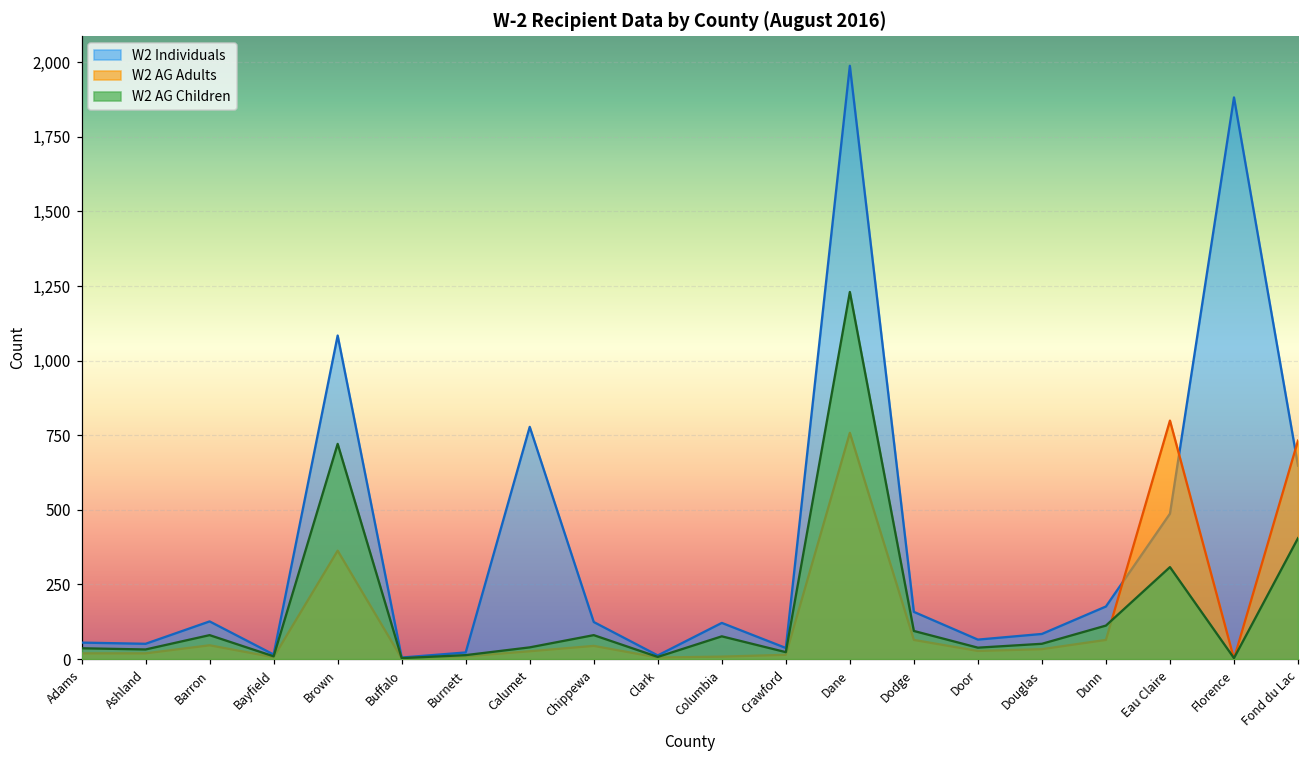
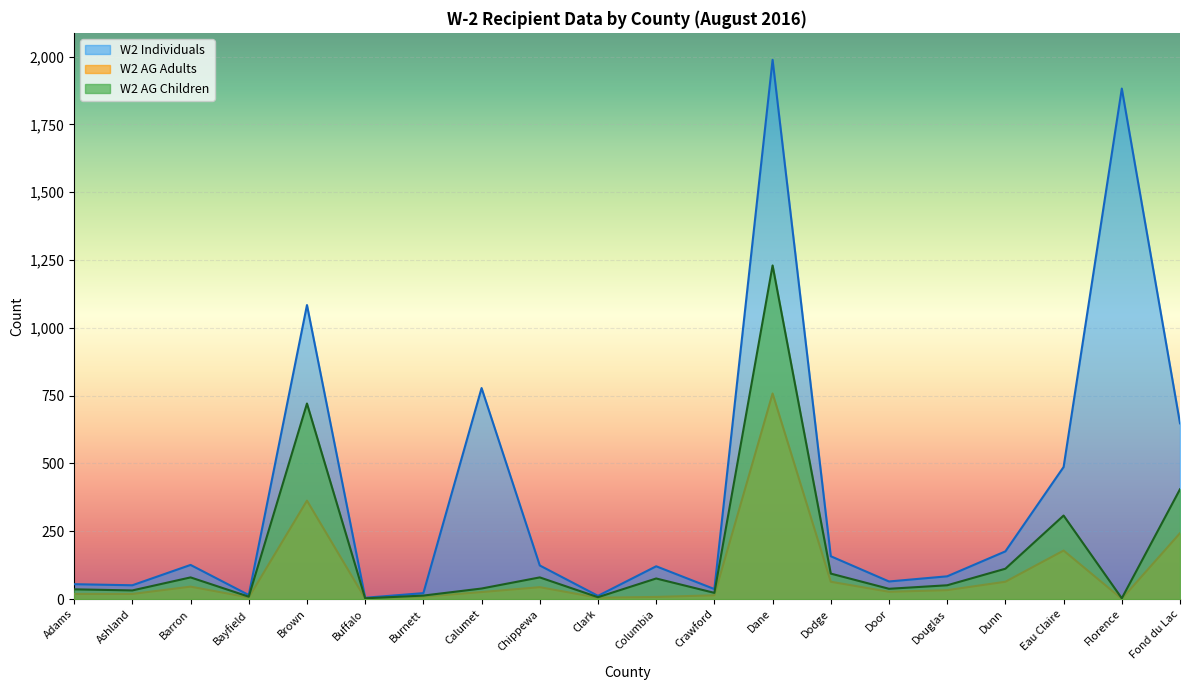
  {
    "W2 Individuals": {
      "Adams": "60",
      "Ashland": "50",
      "Barron": "130",
      "Brown": "1,080",
      "Calumet": "780",
      "Chippewa": "120",
      "Columbia": "120",
      "Crawford": "40",
      "Dane": "1,990",
      "Dodge": "160",
      "Door": "70",
      "Douglas": "80",
      "Dunn": "180",
      "Eau Claire": "490",
      "Florence": "1,880",
      "Fond du Lac": "650"
    },
    "W2 AG Adults": {
      "Adams": "20",
      "Ashland": "20",
      "Barron": "50",
      "Brown": "360",
      "Calumet": "30",
      "Chippewa": "40",
      "Columbia": "10",
      "Dane": "760",
      "Dodge": "60",
      "Door": "30",
      "Douglas": "30",
      "Dunn": "60",
-     "Eau Claire": "800",
-     "Fond du Lac": "730"
+     "Eau Claire": "180",
+     "Fond du Lac": "240"
    },
    "W2 AG Children": {
      "Adams": "40",
      "Ashland": "30",
      "Barron": "80",
      "Brown": "720",
      "Calumet": "40",
      "Chippewa": "80",
      "Columbia": "80",
      "Dane": "1,230",
      "Dodge": "90",
      "Door": "40",
      "Douglas": "50",
      "Dunn": "110",
      "Eau Claire": "310",
      "Fond du Lac": "410"
    }
  }
